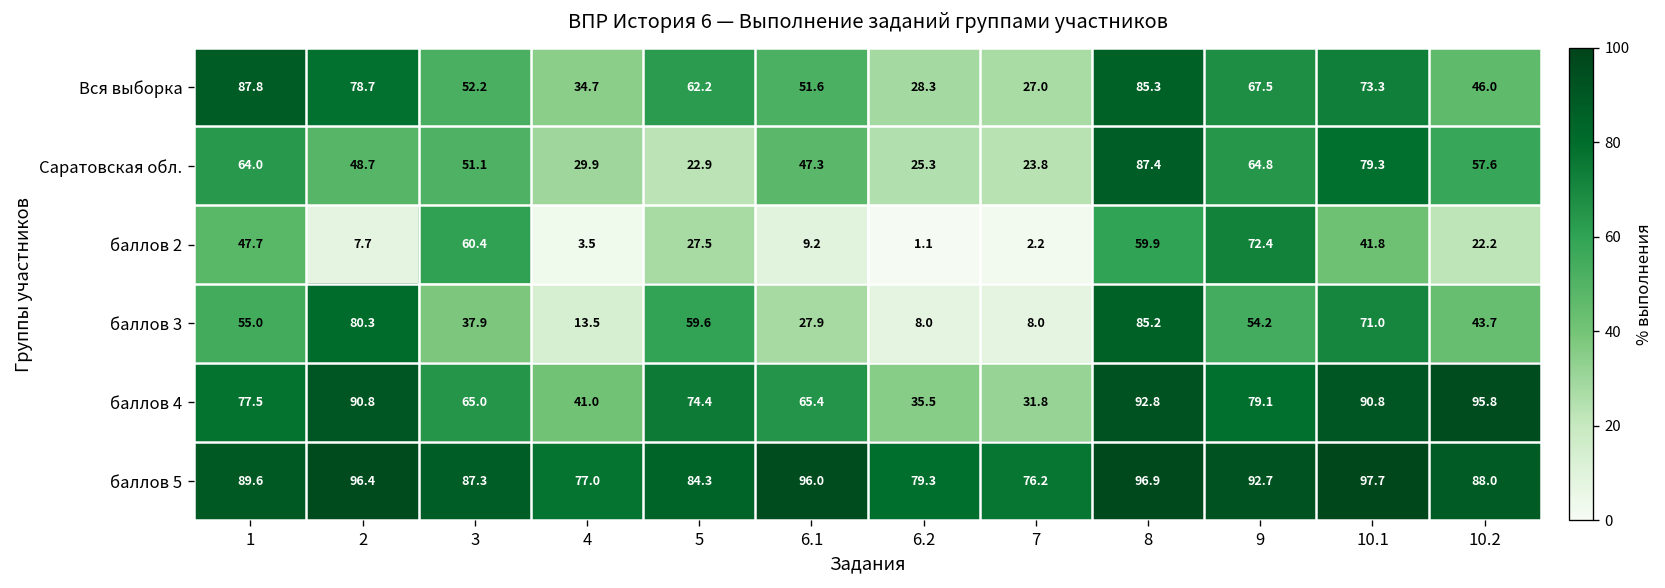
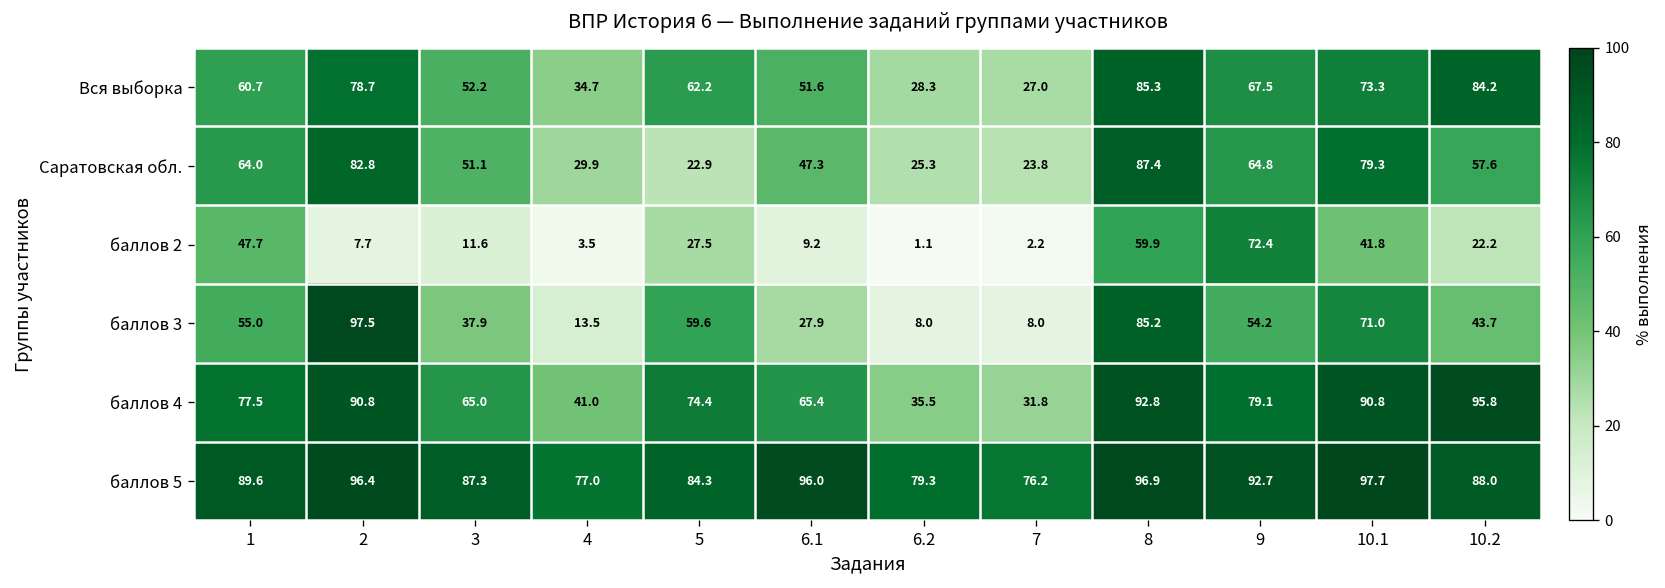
  {
    "Вся выборка": {
-     "1": 87.8,
+     "1": 60.7,
      "2": 78.7,
      "3": 52.2,
      "4": 34.7,
      "5": 62.2,
      "6.1": 51.6,
      "6.2": 28.3,
      "7": 27.0,
      "8": 85.3,
      "9": 67.5,
      "10.1": 73.3,
-     "10.2": 46.0
+     "10.2": 84.2
    },
    "Саратовская обл.": {
      "1": 64.0,
-     "2": 48.7,
+     "2": 82.8,
      "3": 51.1,
      "4": 29.9,
      "5": 22.9,
      "6.1": 47.3,
      "6.2": 25.3,
      "7": 23.8,
      "8": 87.4,
      "9": 64.8,
      "10.1": 79.3,
      "10.2": 57.6
    },
    "баллов 2": {
      "1": 47.7,
      "2": 7.7,
-     "3": 60.4,
+     "3": 11.6,
      "4": 3.5,
      "5": 27.5,
      "6.1": 9.2,
      "6.2": 1.1,
      "7": 2.2,
      "8": 59.9,
      "9": 72.4,
      "10.1": 41.8,
      "10.2": 22.2
    },
    "баллов 3": {
      "1": 55.0,
-     "2": 80.3,
+     "2": 97.5,
      "3": 37.9,
      "4": 13.5,
      "5": 59.6,
      "6.1": 27.9,
      "6.2": 8.0,
      "7": 8.0,
      "8": 85.2,
      "9": 54.2,
      "10.1": 71.0,
      "10.2": 43.7
    },
    "баллов 4": {
      "1": 77.5,
      "2": 90.8,
      "3": 65.0,
      "4": 41.0,
      "5": 74.4,
      "6.1": 65.4,
      "6.2": 35.5,
      "7": 31.8,
      "8": 92.8,
      "9": 79.1,
      "10.1": 90.8,
      "10.2": 95.8
    },
    "баллов 5": {
      "1": 89.6,
      "2": 96.4,
      "3": 87.3,
      "4": 77.0,
      "5": 84.3,
      "6.1": 96.0,
      "6.2": 79.3,
      "7": 76.2,
      "8": 96.9,
      "9": 92.7,
      "10.1": 97.7,
      "10.2": 88.0
    }
  }
